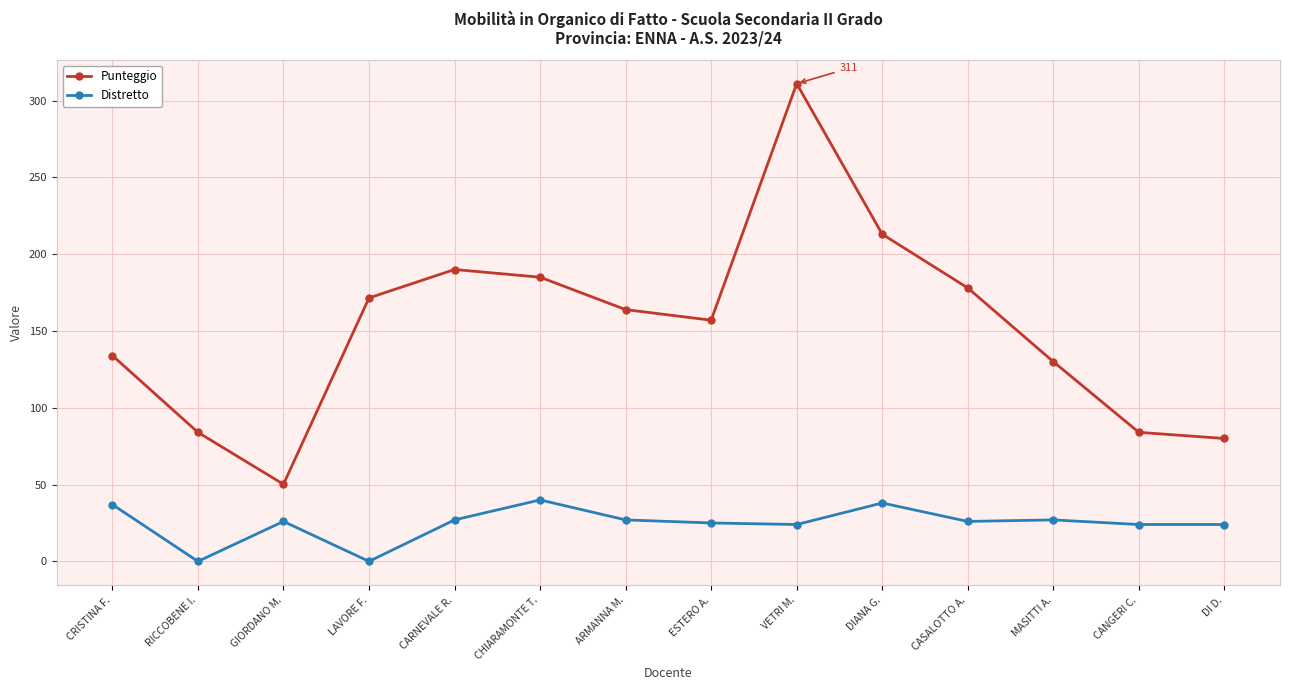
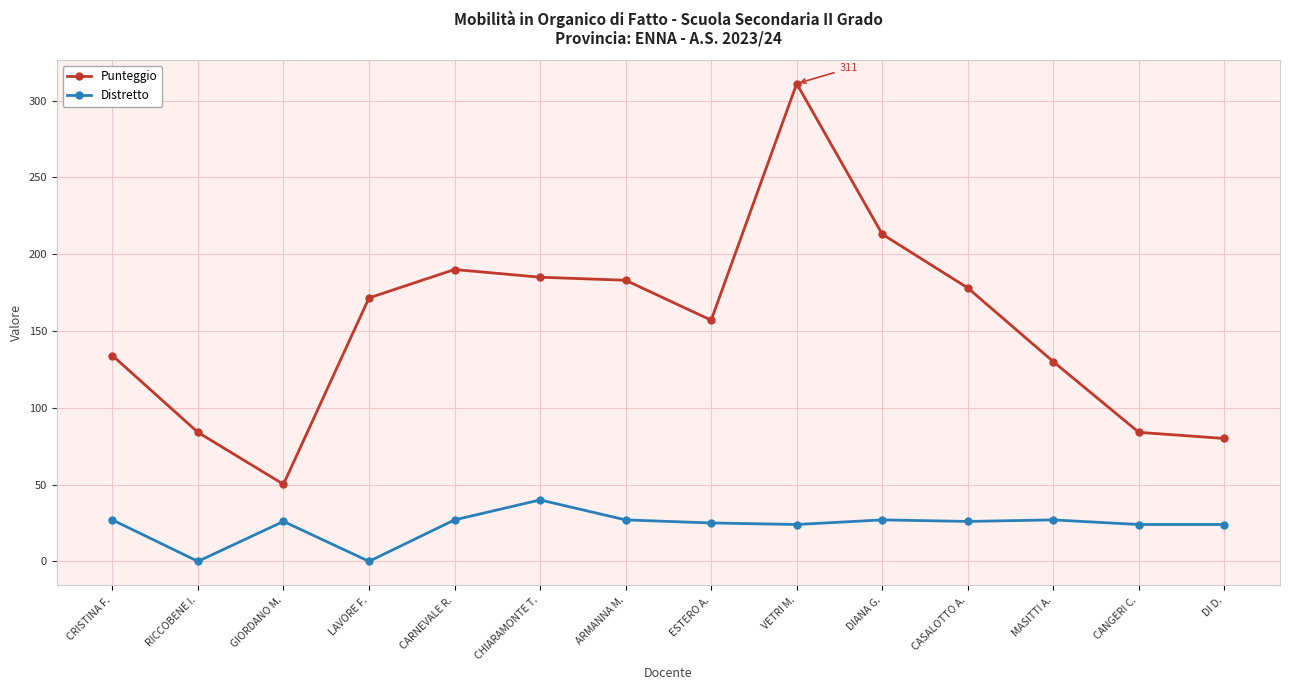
  {
    "Punteggio": {
      "CRISTINA F.": 134,
      "RICCOBENE I.": 84,
      "GIORDANO M.": 50,
      "LAVORE F.": 172,
      "CARNEVALE R.": 190,
      "CHIARAMONTE T.": 185,
-     "ARMANNA M.": 164,
+     "ARMANNA M.": 183,
      "ESTERO A.": 157,
      "DIANA G.": 213,
      "CASALOTTO A.": 178,
      "MASITTI A.": 130,
      "CANGERI C.": 84,
      "DI D.": 80
    },
    "Distretto": {
-     "CRISTINA F.": 37,
+     "CRISTINA F.": 27,
      "RICCOBENE I.": 0,
      "GIORDANO M.": 26,
      "LAVORE F.": 0,
      "CARNEVALE R.": 27,
      "CHIARAMONTE T.": 40,
      "ARMANNA M.": 27,
      "ESTERO A.": 25,
      "VETRI M.": 24,
-     "DIANA G.": 38,
+     "DIANA G.": 27,
      "CASALOTTO A.": 26,
      "MASITTI A.": 27,
      "CANGERI C.": 24,
      "DI D.": 24
    }
  }
